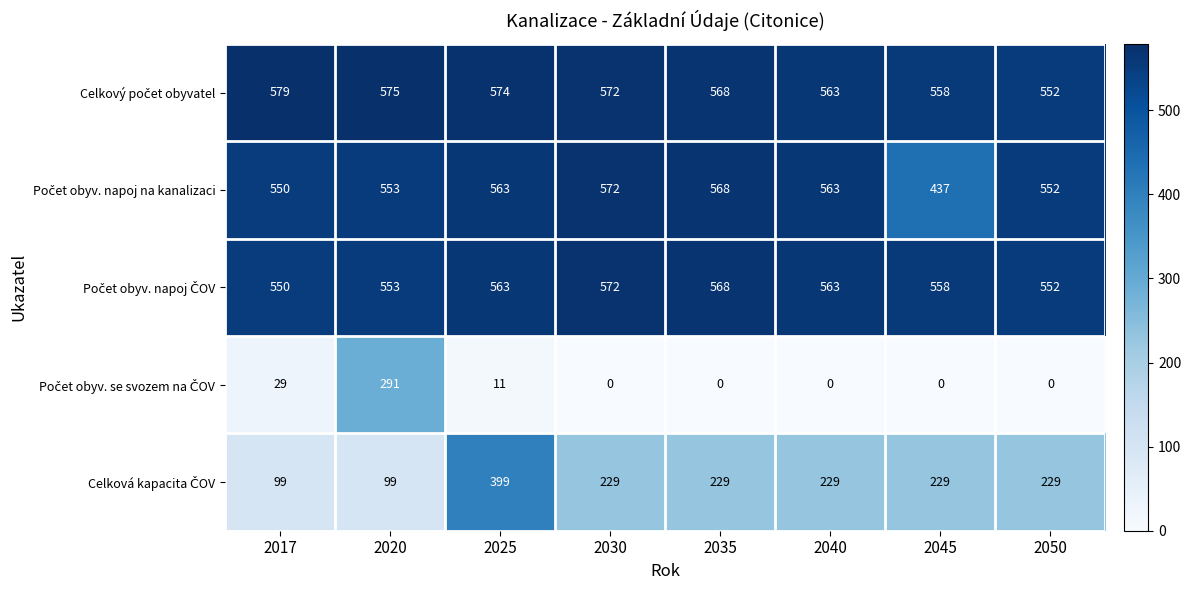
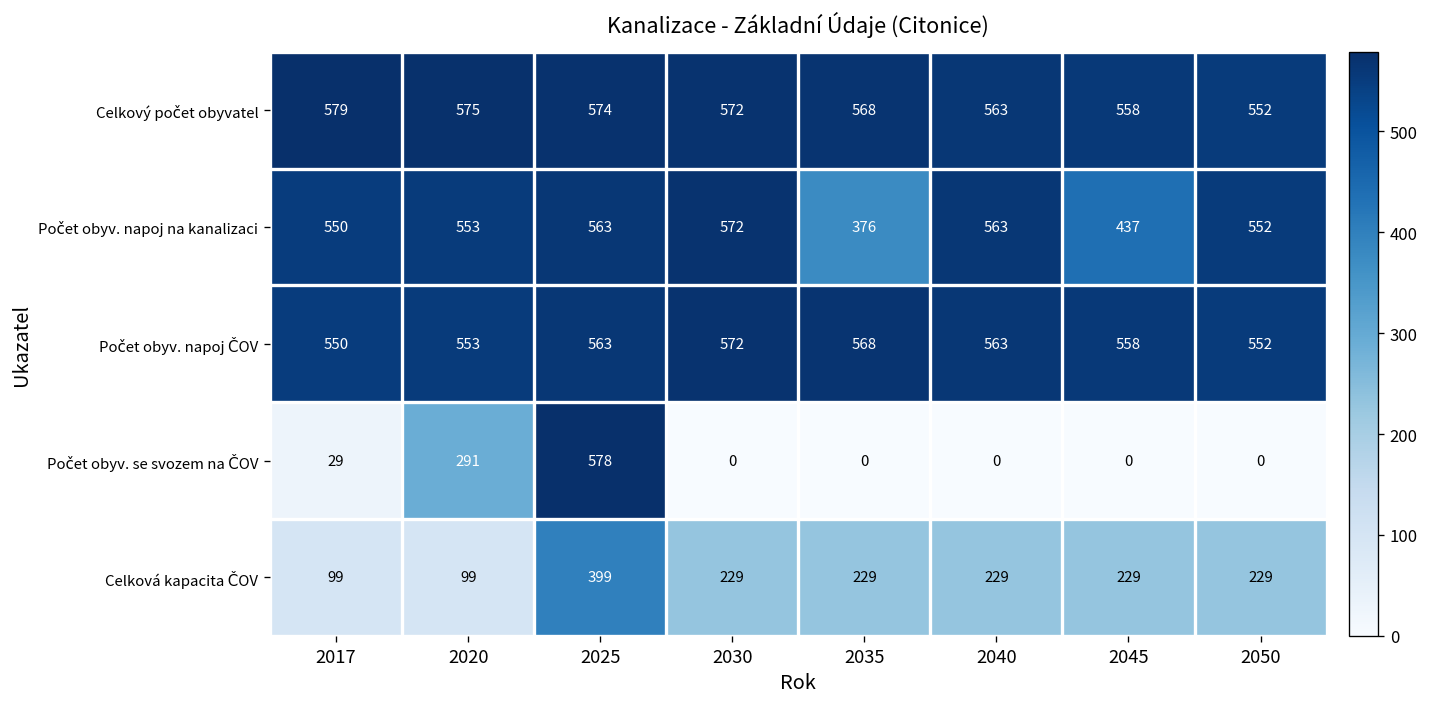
  {
    "Celkový počet obyvatel": {
      "2017": 579,
      "2020": 575,
      "2025": 574,
      "2030": 572,
      "2035": 568,
      "2040": 563,
      "2045": 558,
      "2050": 552
    },
    "Počet obyv. napoj na kanalizaci": {
      "2017": 550,
      "2020": 553,
      "2025": 563,
      "2030": 572,
-     "2035": 568,
+     "2035": 376,
      "2040": 563,
      "2045": 437,
      "2050": 552
    },
    "Počet obyv. napoj ČOV": {
      "2017": 550,
      "2020": 553,
      "2025": 563,
      "2030": 572,
      "2035": 568,
      "2040": 563,
      "2045": 558,
      "2050": 552
    },
    "Počet obyv. se svozem na ČOV": {
      "2017": 29,
      "2020": 291,
-     "2025": 11,
+     "2025": 578,
      "2030": 0,
      "2035": 0,
      "2040": 0,
      "2045": 0,
      "2050": 0
    },
    "Celková kapacita ČOV": {
      "2017": 99,
      "2020": 99,
      "2025": 399,
      "2030": 229,
      "2035": 229,
      "2040": 229,
      "2045": 229,
      "2050": 229
    }
  }
